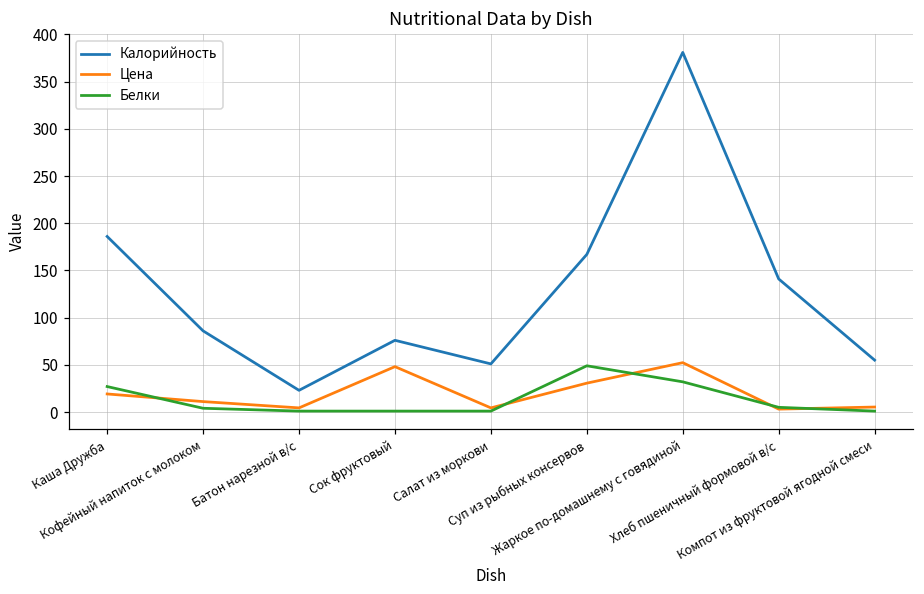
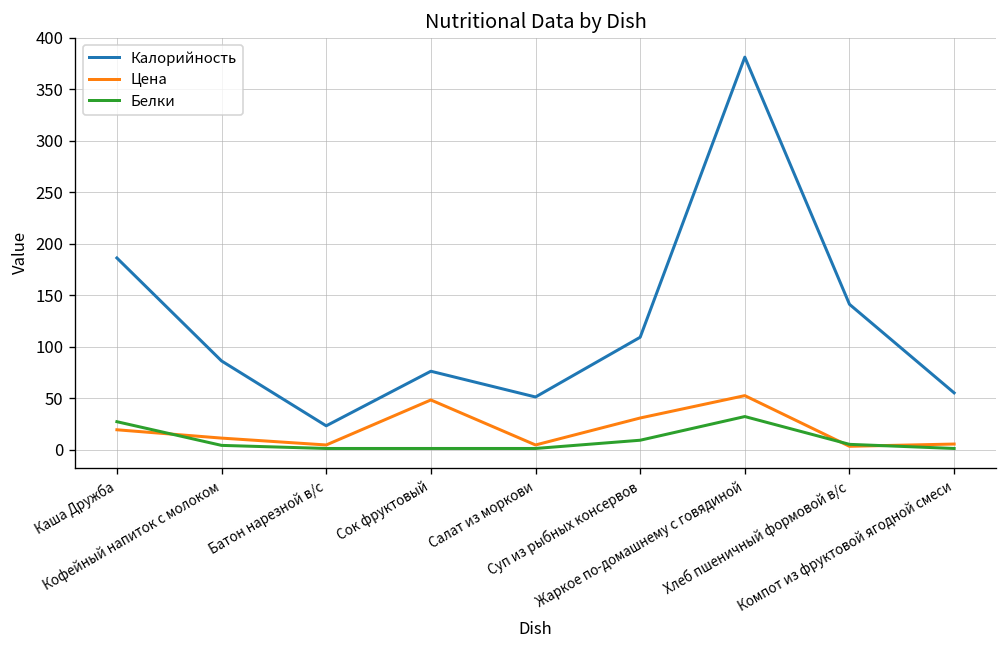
  {
    "Калорийность": {
      "Каша Дружба": 190,
      "Кофейный напиток с молоком": 90,
      "Батон нарезной в/с": 20,
      "Сок фруктовый": 80,
      "Салат из моркови": 50,
-     "Суп из рыбных консервов": 170,
+     "Суп из рыбных консервов": 110,
      "Жаркое по-домашнему с говядиной": 380,
      "Хлеб пшеничный формовой в/с": 140,
      "Компот из фруктовой ягодной смеси": 60
    },
    "Цена": {
      "Каша Дружба": 20,
      "Кофейный напиток с молоком": 10,
      "Батон нарезной в/с": 0,
      "Сок фруктовый": 50,
      "Салат из моркови": 0,
      "Суп из рыбных консервов": 30,
      "Жаркое по-домашнему с говядиной": 50,
      "Компот из фруктовой ягодной смеси": 10
    },
    "Белки": {
      "Каша Дружба": 30,
      "Кофейный напиток с молоком": 0,
      "Батон нарезной в/с": 0,
      "Сок фруктовый": 0,
      "Салат из моркови": 0,
-     "Суп из рыбных консервов": 50,
+     "Суп из рыбных консервов": 10,
      "Жаркое по-домашнему с говядиной": 30,
      "Компот из фруктовой ягодной смеси": 0
    }
  }
